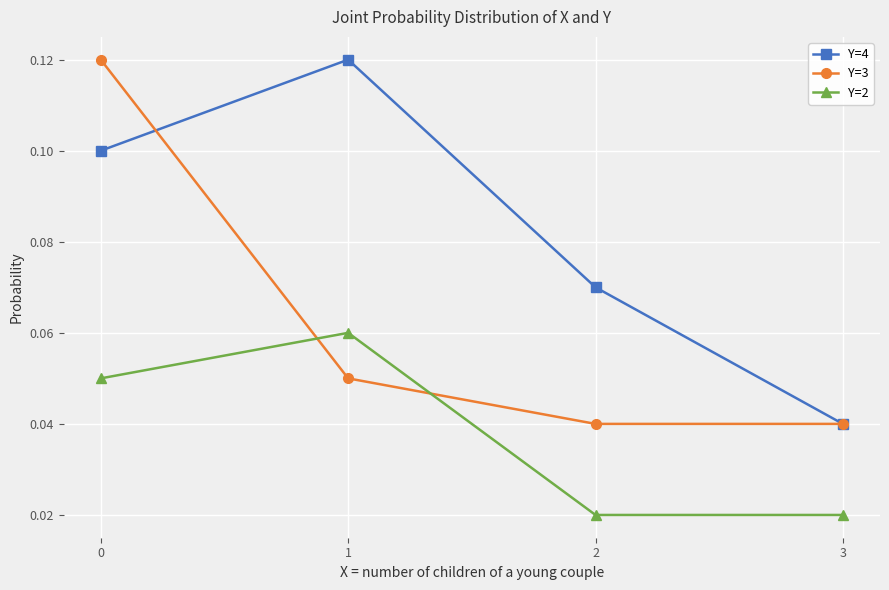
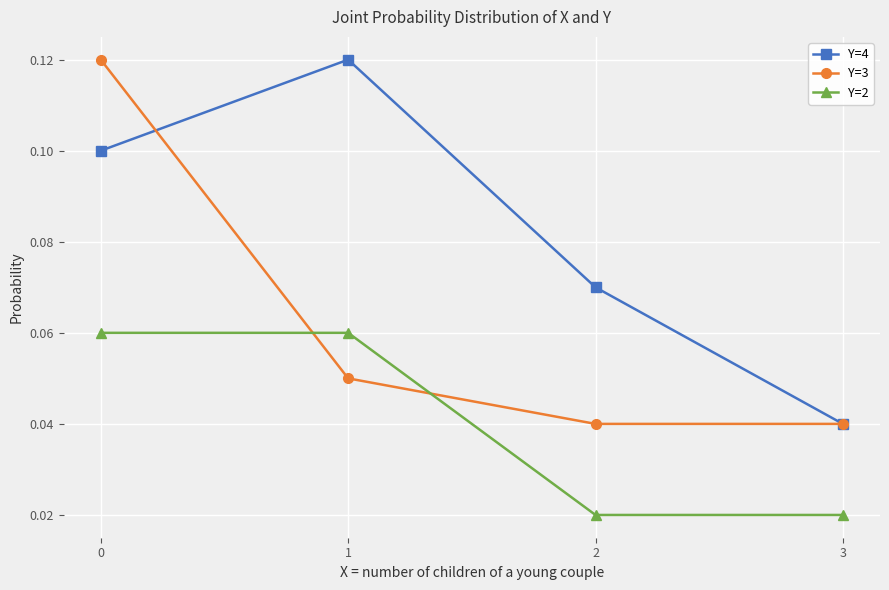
  {
    "Y=4": {
      "0": 0.10,
      "1": 0.12,
      "2": 0.07
    },
    "Y=3": {
      "0": 0.12,
      "1": 0.05,
      "2": 0.04
    },
    "Y=2": {
-     "0": 0.05,
+     "0": 0.06,
      "1": 0.06,
      "2": 0.02,
      "3": 0.02
    }
  }
